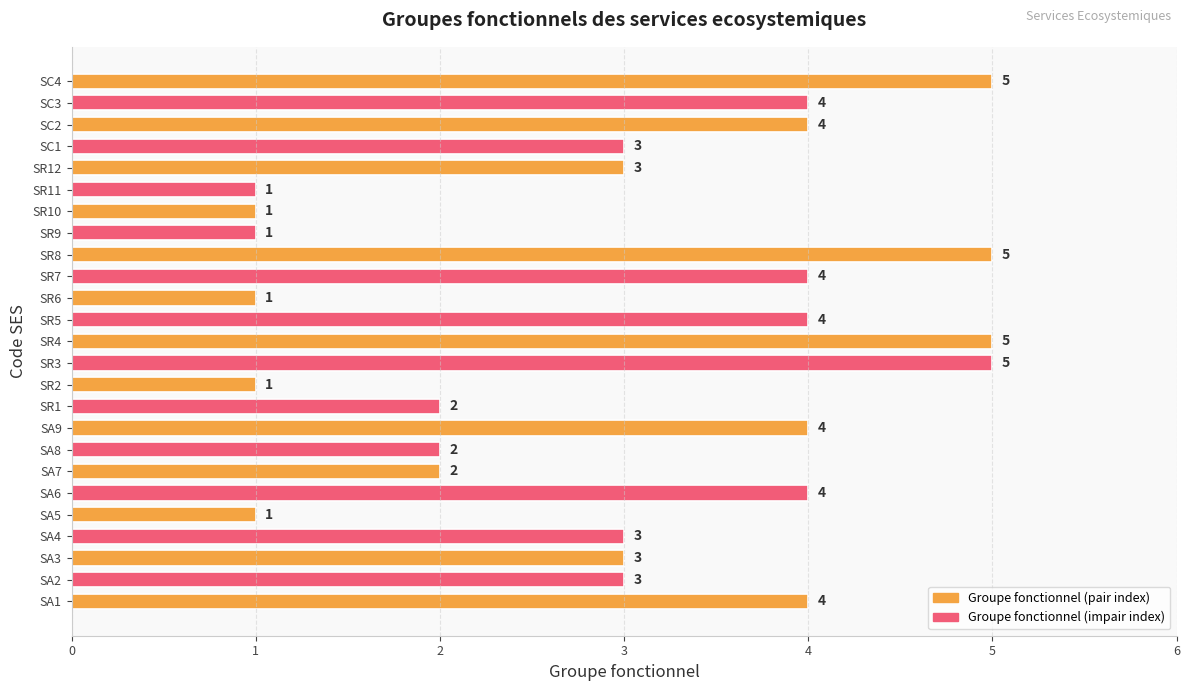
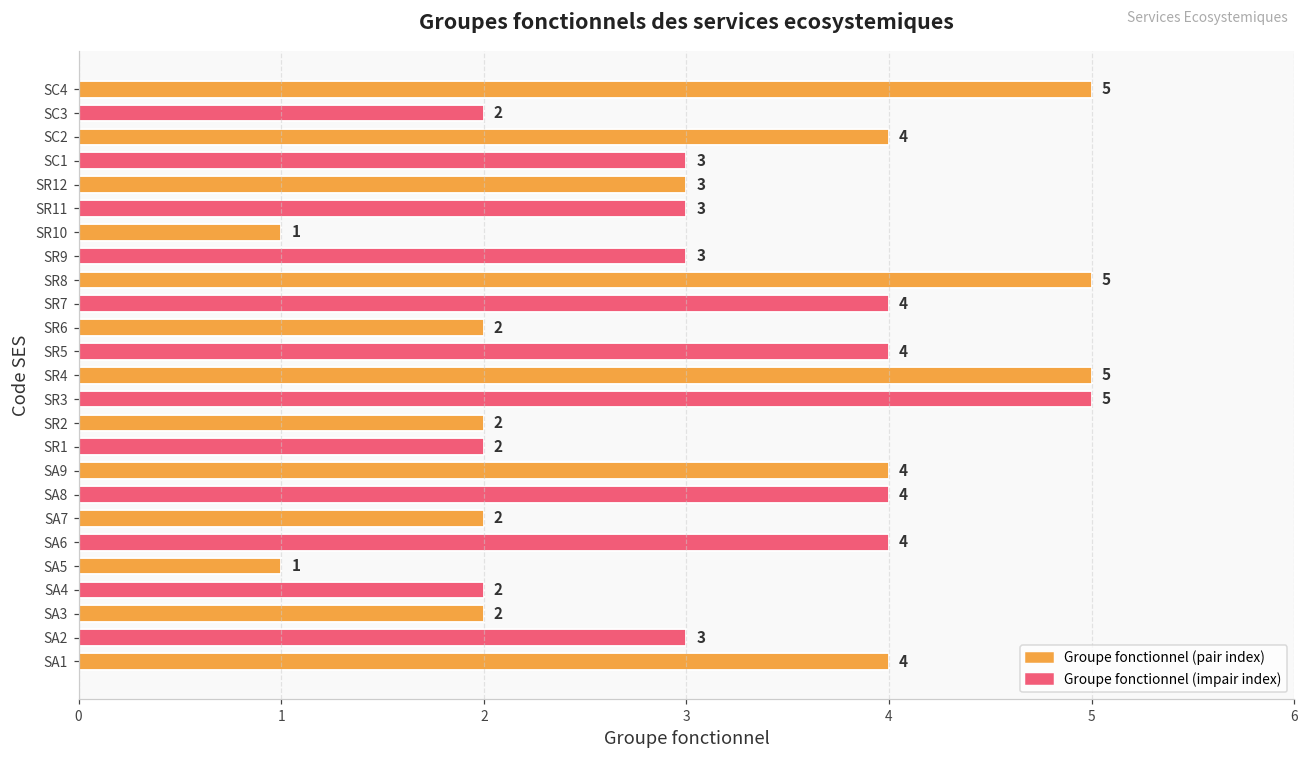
  {
    "SC4": 5,
-   "SC3": 4,
+   "SC3": 2,
    "SC2": 4,
    "SC1": 3,
    "SR12": 3,
-   "SR11": 1,
+   "SR11": 3,
    "SR10": 1,
-   "SR9": 1,
+   "SR9": 3,
    "SR8": 5,
    "SR7": 4,
-   "SR6": 1,
+   "SR6": 2,
    "SR5": 4,
    "SR4": 5,
    "SR3": 5,
-   "SR2": 1,
+   "SR2": 2,
    "SR1": 2,
    "SA9": 4,
-   "SA8": 2,
+   "SA8": 4,
    "SA7": 2,
    "SA6": 4,
    "SA5": 1,
-   "SA4": 3,
-   "SA3": 3,
+   "SA4": 2,
+   "SA3": 2,
    "SA2": 3,
    "SA1": 4
  }
